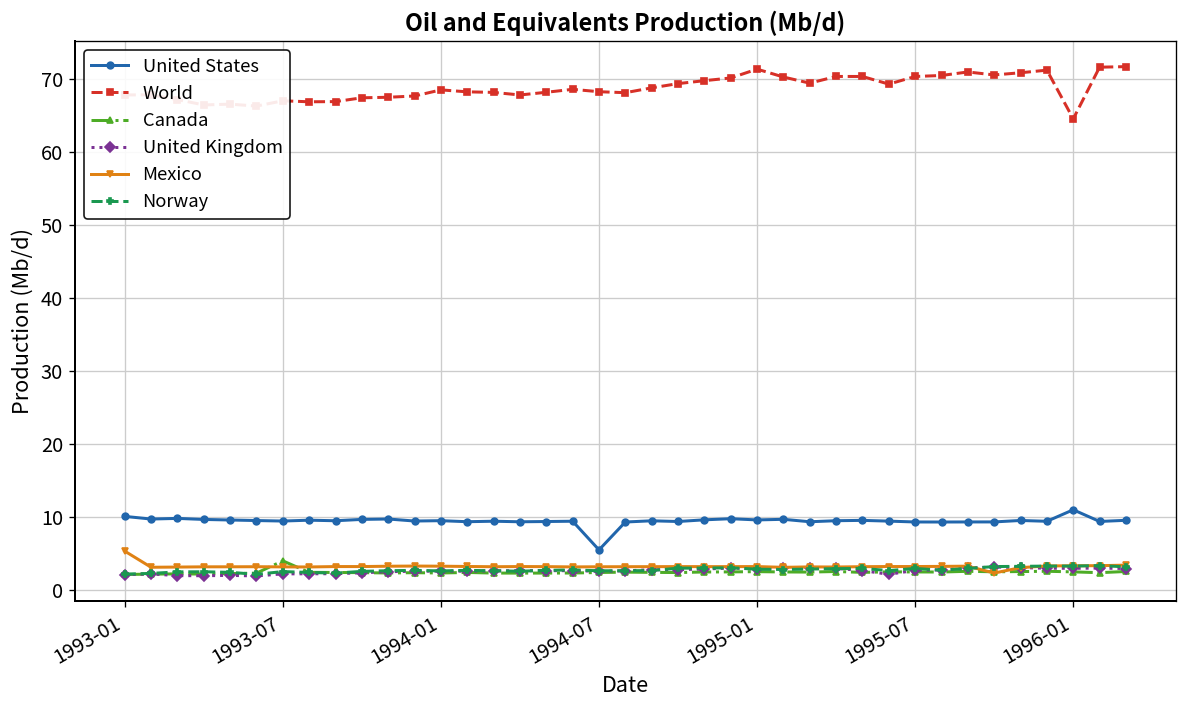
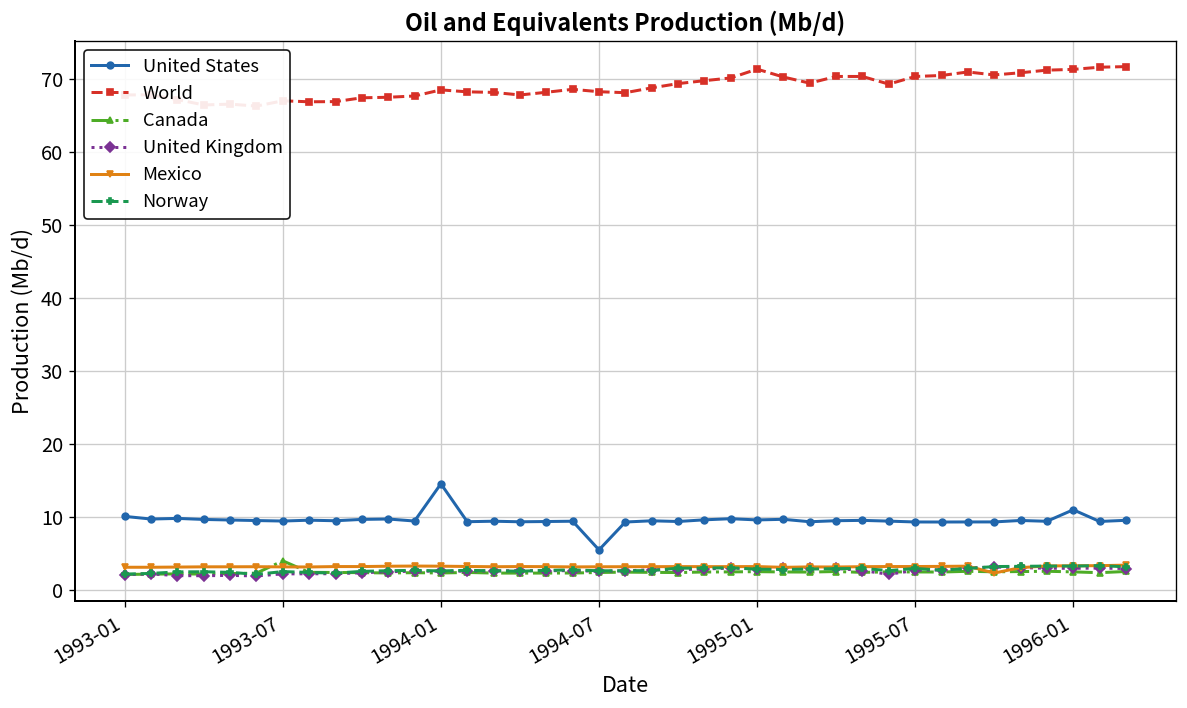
  {
    "United States": {
      "1993-01": 10,
      "1993-07": 9,
-     "1994-01": 9,
+     "1994-01": 15,
      "1994-07": 5,
      "1995-01": 10,
      "1995-07": 9,
      "1996-01": 11
    },
    "World": {
      "1994-01": 68,
      "1994-07": 68,
      "1995-01": 71,
      "1995-07": 70,
-     "1996-01": 65
+     "1996-01": 71
    },
    "Canada": {
      "1993-07": 4,
      "1996-01": 2
    },
    "Mexico": {
-     "1993-01": 5,
+     "1993-01": 3,
      "1993-07": 3,
      "1994-01": 3,
      "1994-07": 3
    }
  }
